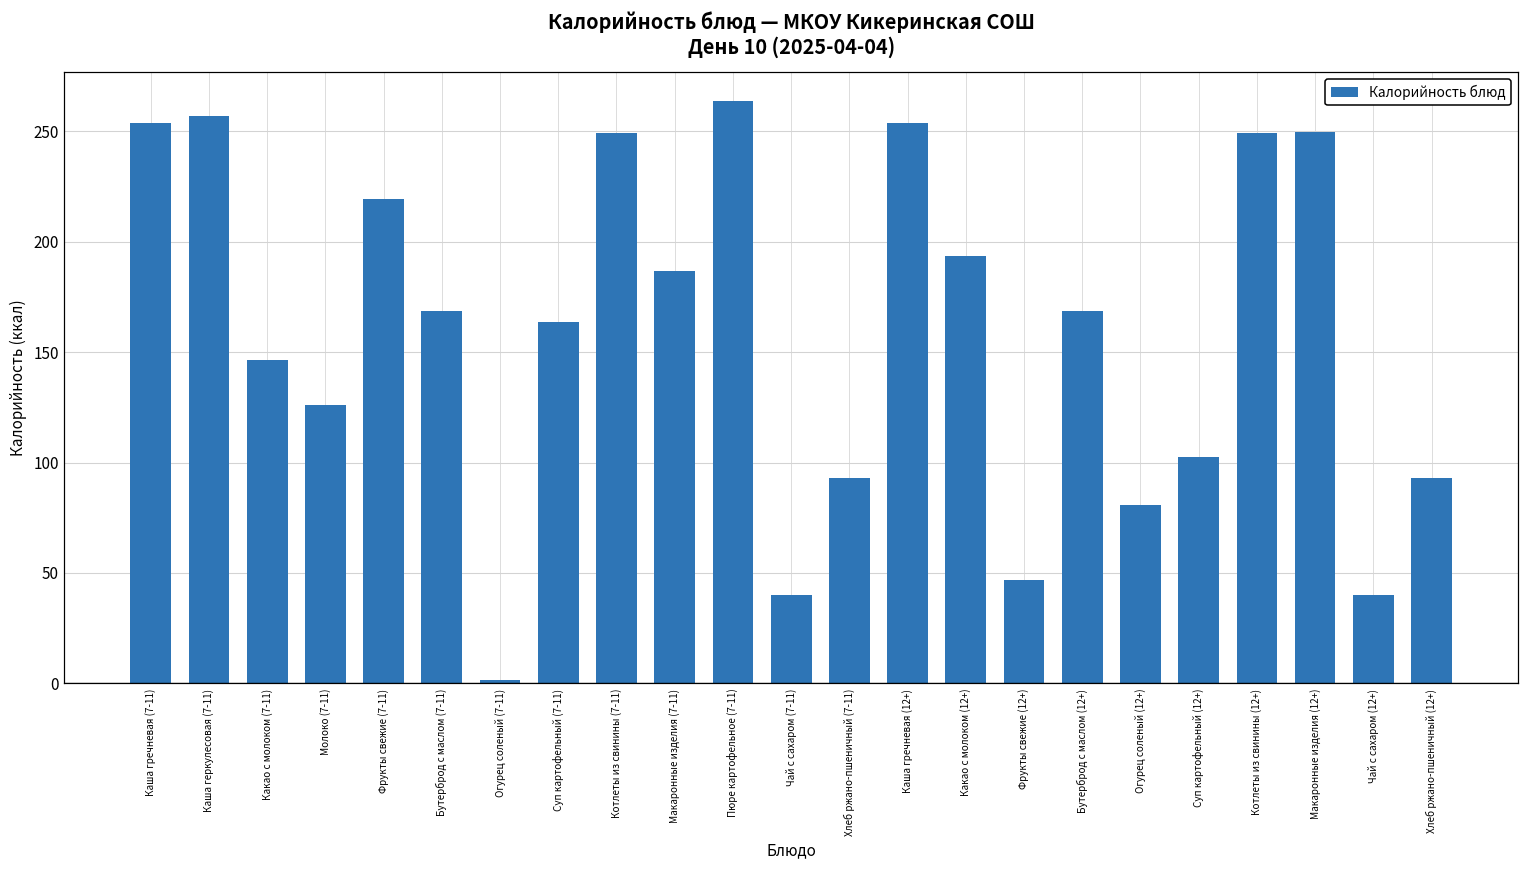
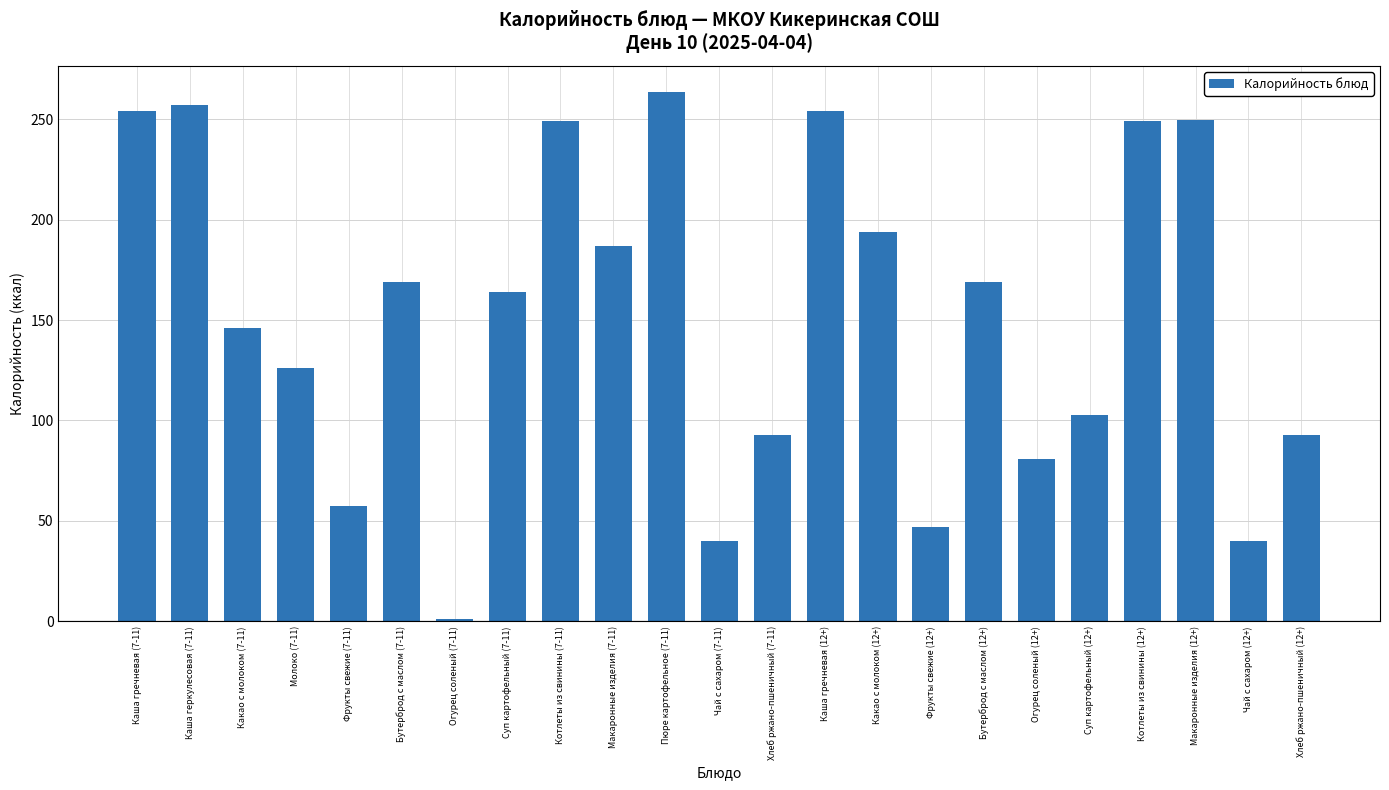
  {
    "Каша гречневая (7-11)": 254,
    "Каша геркулесовая (7-11)": 257,
    "Какао с молоком (7-11)": 146,
    "Молоко (7-11)": 126,
-   "Фрукты свежие (7-11)": 219,
+   "Фрукты свежие (7-11)": 58,
    "Бутерброд с маслом (7-11)": 169,
    "Огурец соленый (7-11)": 1,
    "Суп картофельный (7-11)": 164,
    "Котлеты из свинины (7-11)": 249,
    "Макаронные изделия (7-11)": 187,
    "Пюре картофельное (7-11)": 264,
    "Чай с сахаром (7-11)": 40,
    "Хлеб ржано-пшеничный (7-11)": 93,
    "Каша гречневая (12+)": 254,
    "Какао с молоком (12+)": 194,
    "Фрукты свежие (12+)": 47,
    "Бутерброд с маслом (12+)": 169,
    "Огурец соленый (12+)": 81,
    "Суп картофельный (12+)": 103,
    "Котлеты из свинины (12+)": 249,
    "Макаронные изделия (12+)": 250,
    "Чай с сахаром (12+)": 40,
    "Хлеб ржано-пшеничный (12+)": 93
  }
